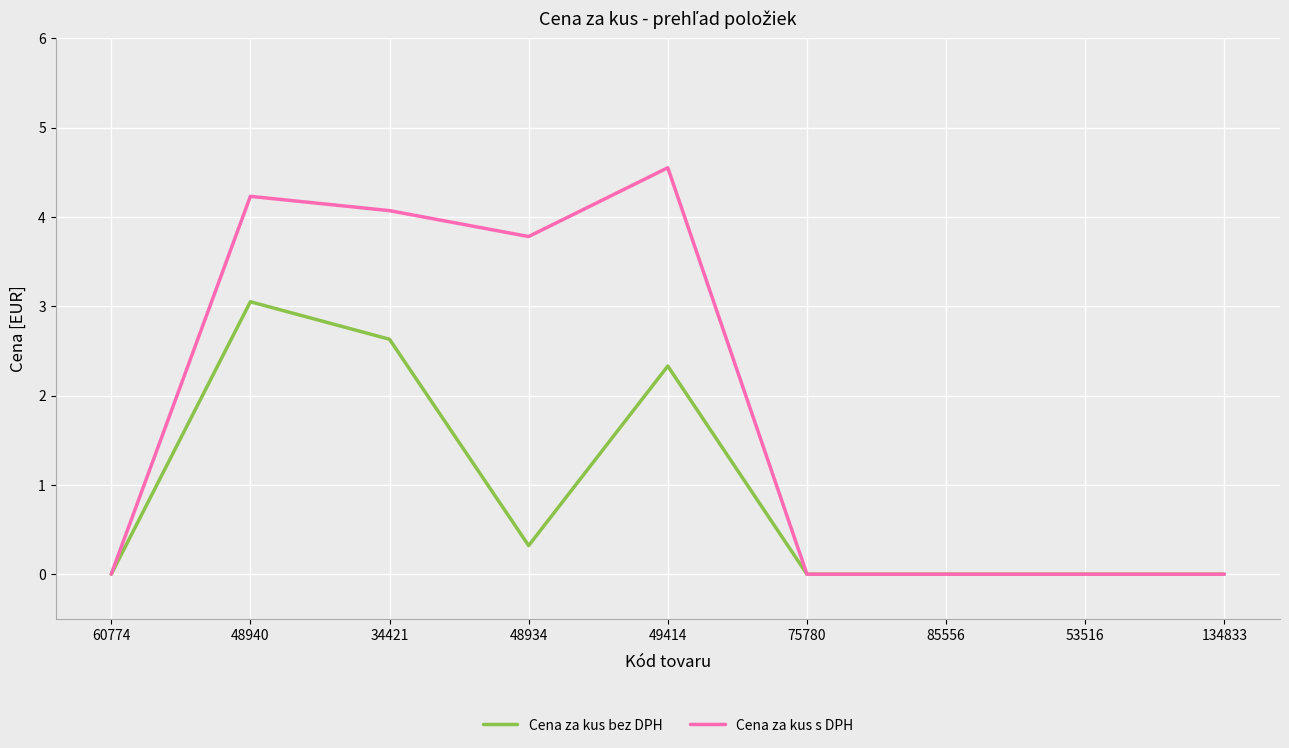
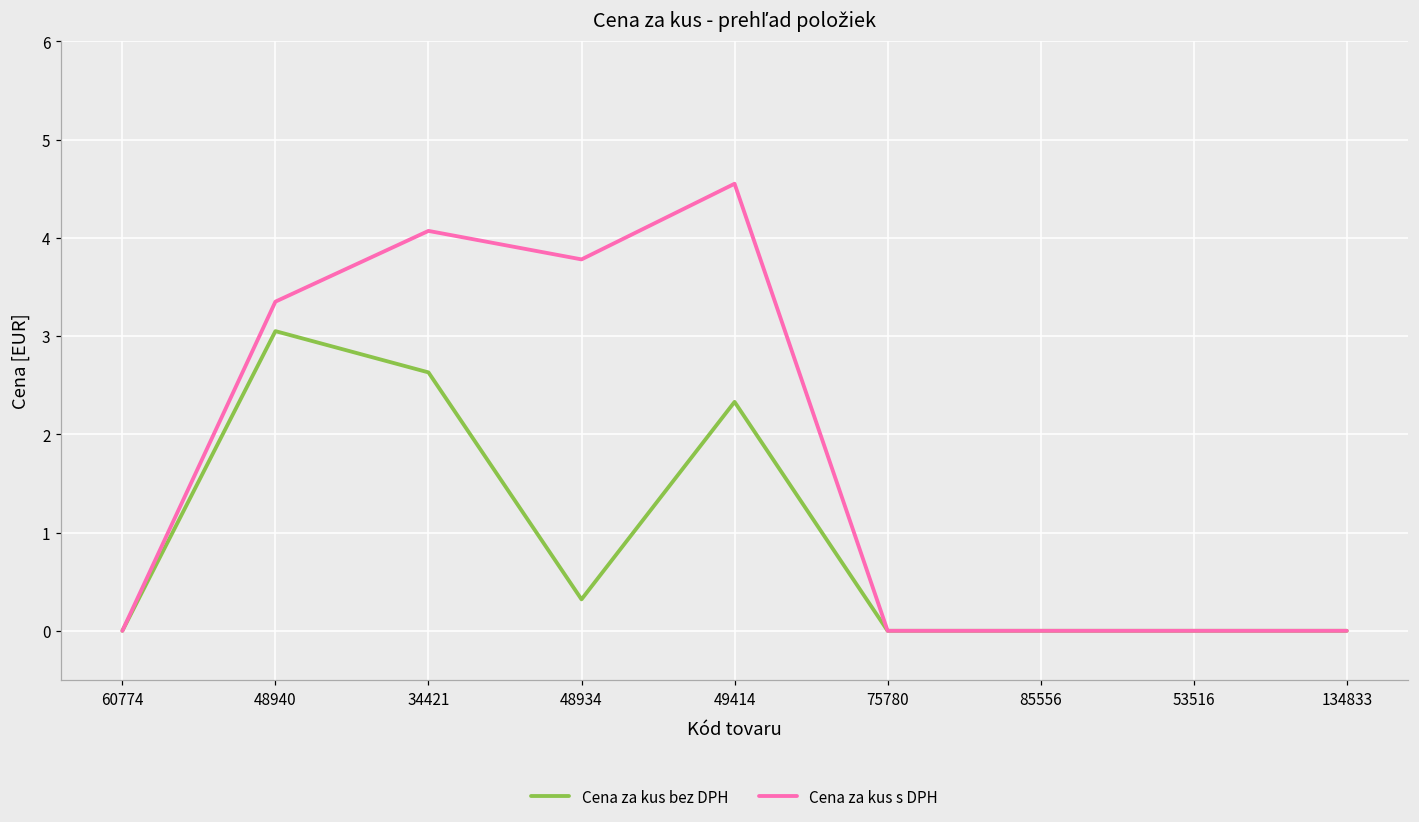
  {
    "Cena za kus bez DPH": {
      "48940": 3.1,
      "34421": 2.6,
      "48934": 0.3,
      "49414": 2.3
    },
    "Cena za kus s DPH": {
-     "48940": 4.2,
+     "48940": 3.4,
      "34421": 4.1,
      "48934": 3.8,
      "49414": 4.6
    }
  }
